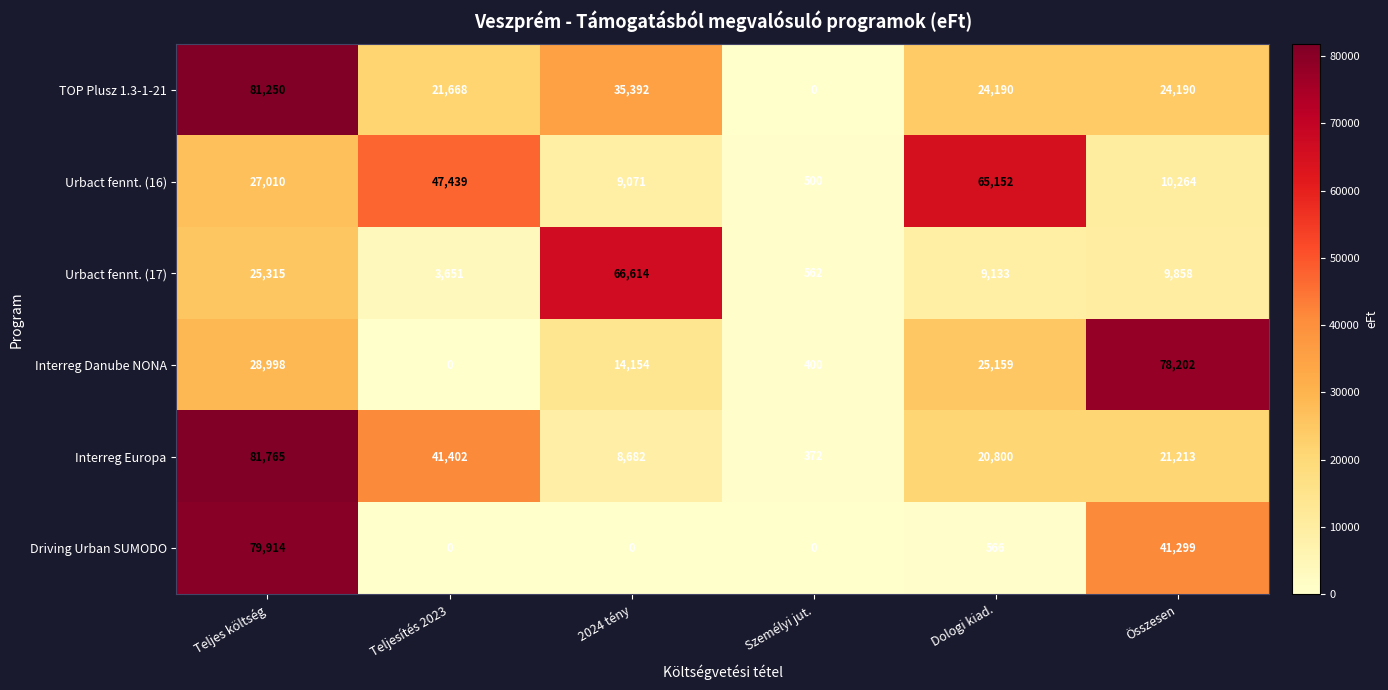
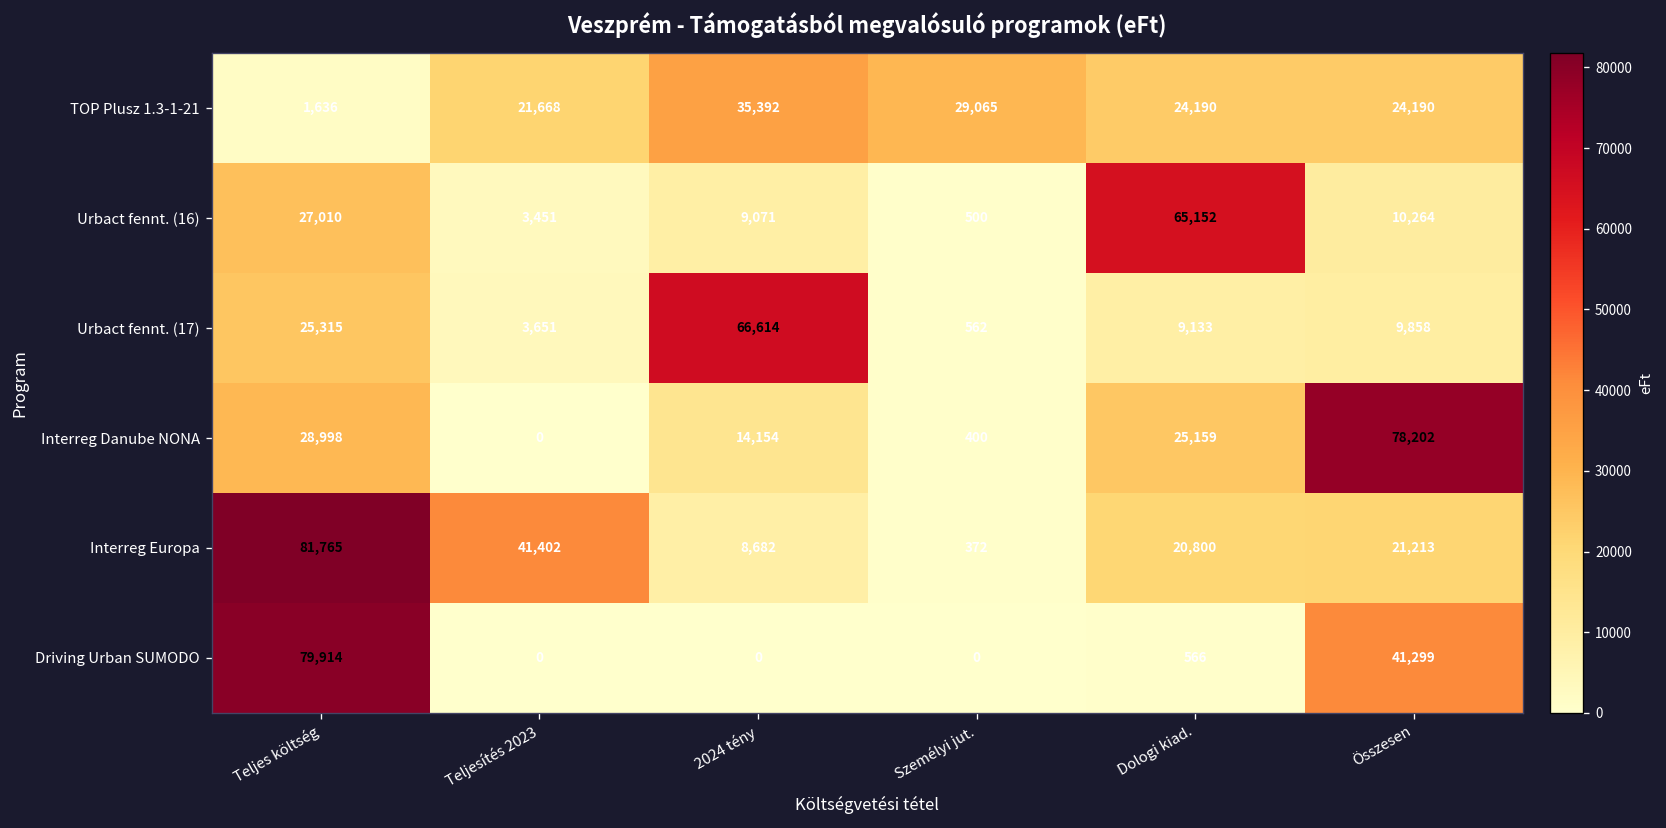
  {
    "TOP Plusz 1.3-1-21": {
-     "Teljes költség": "81,250",
+     "Teljes költség": "1,636",
      "Teljesítés 2023": "21,668",
      "2024 tény": "35,392",
-     "Személyi jut.": "0",
+     "Személyi jut.": "29,065",
      "Dologi kiad.": "24,190",
      "Összesen": "24,190"
    },
    "Urbact fennt. (16)": {
      "Teljes költség": "27,010",
-     "Teljesítés 2023": "47,439",
+     "Teljesítés 2023": "3,451",
      "2024 tény": "9,071",
      "Személyi jut.": "500",
      "Dologi kiad.": "65,152",
      "Összesen": "10,264"
    },
    "Urbact fennt. (17)": {
      "Teljes költség": "25,315",
      "Teljesítés 2023": "3,651",
      "2024 tény": "66,614",
      "Személyi jut.": "562",
      "Dologi kiad.": "9,133",
      "Összesen": "9,858"
    },
    "Interreg Danube NONA": {
      "Teljes költség": "28,998",
      "Teljesítés 2023": "0",
      "2024 tény": "14,154",
      "Személyi jut.": "400",
      "Dologi kiad.": "25,159",
      "Összesen": "78,202"
    },
    "Interreg Europa": {
      "Teljes költség": "81,765",
      "Teljesítés 2023": "41,402",
      "2024 tény": "8,682",
      "Személyi jut.": "372",
      "Dologi kiad.": "20,800",
      "Összesen": "21,213"
    },
    "Driving Urban SUMODO": {
      "Teljes költség": "79,914",
      "Teljesítés 2023": "0",
      "2024 tény": "0",
      "Személyi jut.": "0",
      "Dologi kiad.": "566",
      "Összesen": "41,299"
    }
  }
